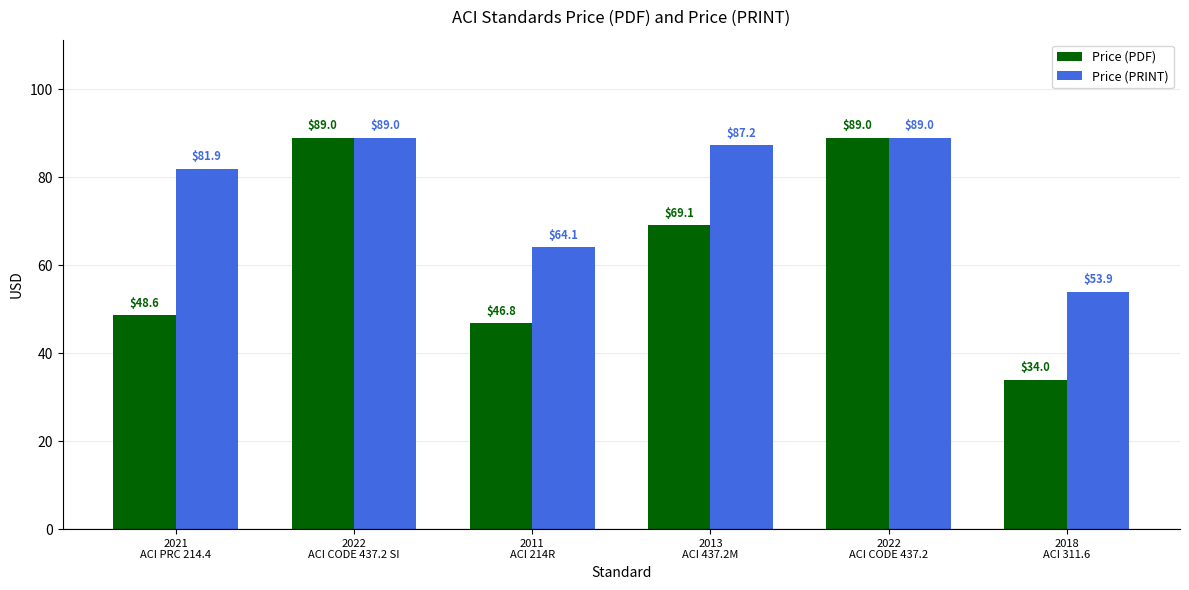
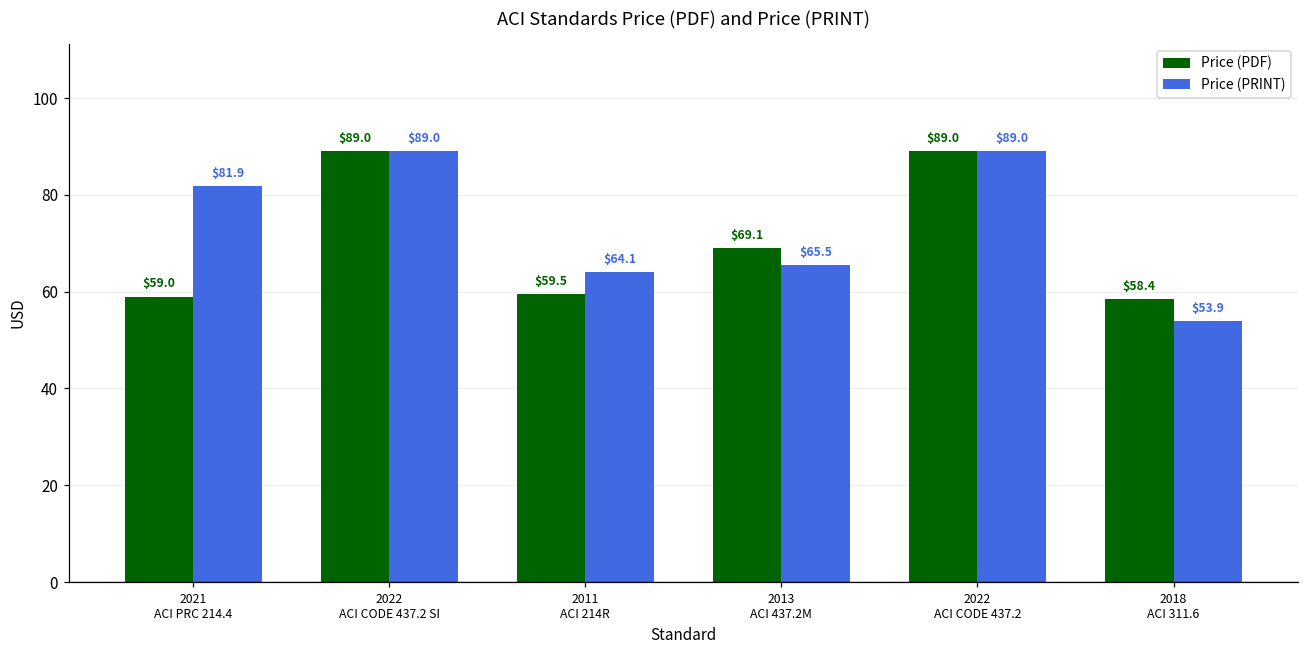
  {
    "Price (PDF)": {
-     "2021 ACI PRC 214.4": "$48.6",
+     "2021 ACI PRC 214.4": "$59.0",
      "2022 ACI CODE 437.2 SI": "$89.0",
-     "2011 ACI 214R": "$46.8",
+     "2011 ACI 214R": "$59.5",
      "2013 ACI 437.2M": "$69.1",
      "2022 ACI CODE 437.2": "$89.0",
-     "2018 ACI 311.6": "$34.0"
+     "2018 ACI 311.6": "$58.4"
    },
    "Price (PRINT)": {
      "2021 ACI PRC 214.4": "$81.9",
      "2022 ACI CODE 437.2 SI": "$89.0",
      "2011 ACI 214R": "$64.1",
-     "2013 ACI 437.2M": "$87.2",
+     "2013 ACI 437.2M": "$65.5",
      "2022 ACI CODE 437.2": "$89.0",
      "2018 ACI 311.6": "$53.9"
    }
  }
